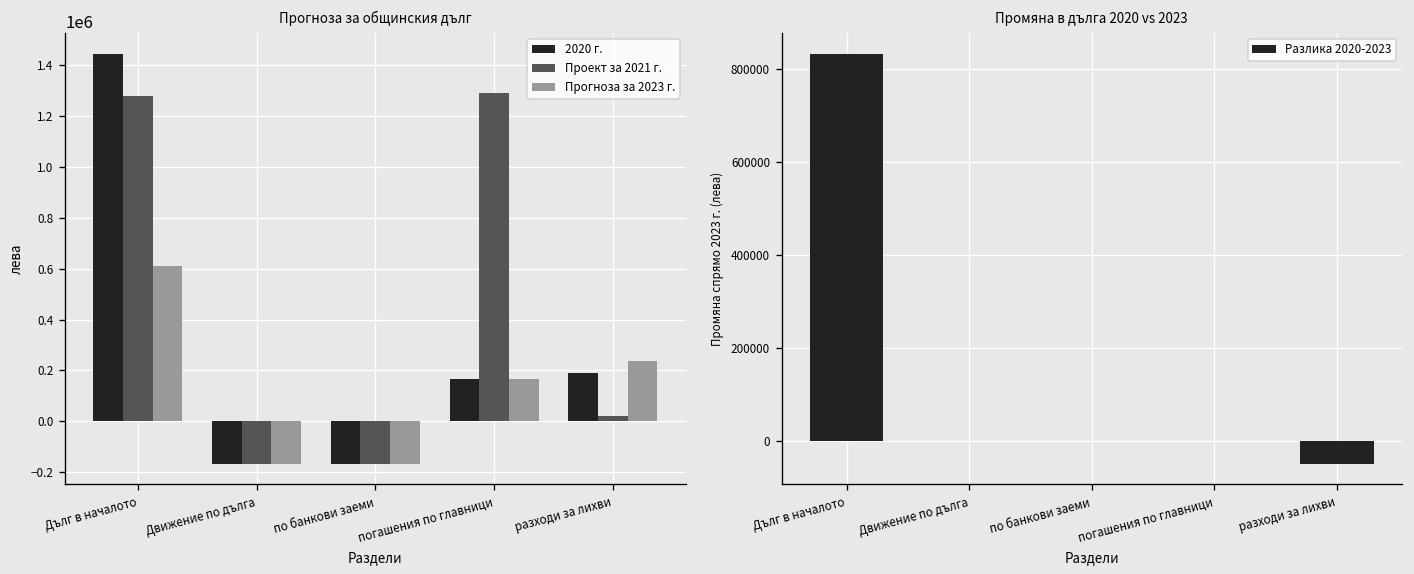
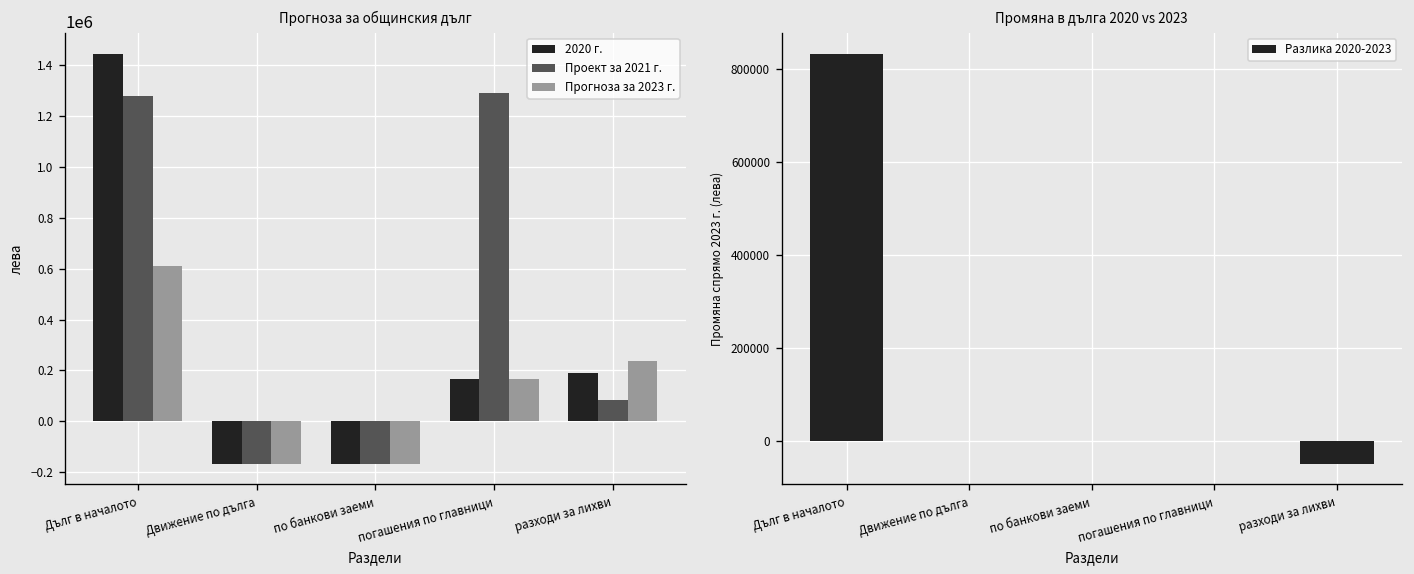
  {
    "Прогноза за общинския дълг": {
      "2020 г.": {
        "Дълг в началото": 1440000,
        "Движение по дълга": -170000,
        "по банкови заеми": -170000,
        "погашения по главници": 170000,
        "разходи за лихви": 190000
      },
      "Проект за 2021 г.": {
        "Дълг в началото": 1280000,
        "Движение по дълга": -170000,
        "по банкови заеми": -170000,
        "погашения по главници": 1290000,
-       "разходи за лихви": 20000
+       "разходи за лихви": 80000
      },
      "Прогноза за 2023 г.": {
        "Дълг в началото": 610000,
        "Движение по дълга": -170000,
        "по банкови заеми": -170000,
        "погашения по главници": 170000,
        "разходи за лихви": 240000
      }
    },
    "Промяна в дълга 2020 vs 2023": {
      "Дълг в началото": 830000,
      "Движение по дълга": 0,
      "по банкови заеми": 0,
      "погашения по главници": 0,
      "разходи за лихви": -50000
    }
  }
